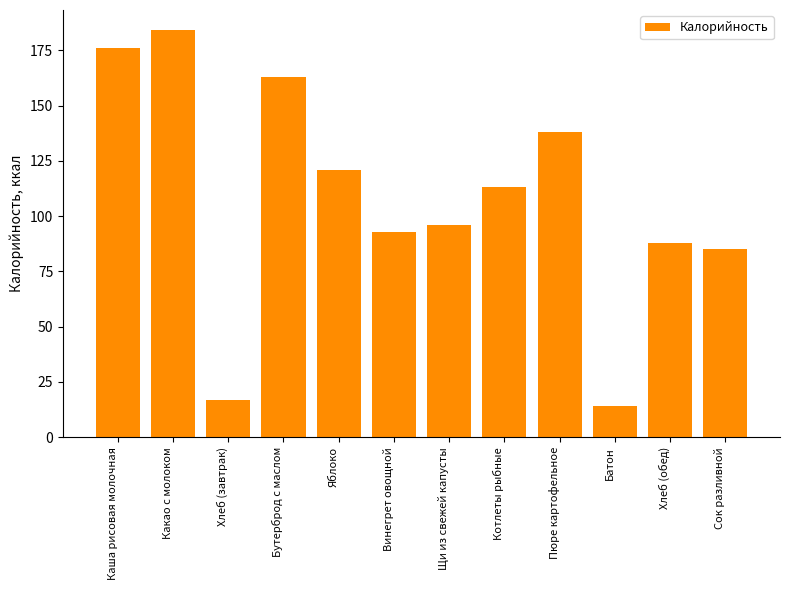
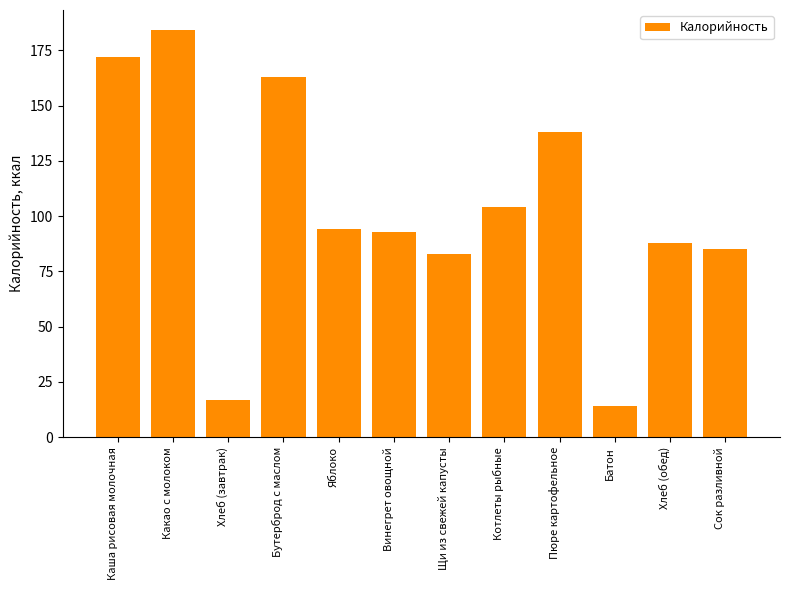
  {
-   "Каша рисовая молочная": 176,
+   "Каша рисовая молочная": 172,
    "Какао с молоком": 184,
    "Хлеб (завтрак)": 17,
    "Бутерброд с маслом": 163,
-   "Яблоко": 121,
+   "Яблоко": 94,
    "Винегрет овощной": 93,
-   "Щи из свежей капусты": 96,
-   "Котлеты рыбные": 113,
+   "Щи из свежей капусты": 83,
+   "Котлеты рыбные": 104,
    "Пюре картофельное": 138,
    "Батон": 14,
    "Хлеб (обед)": 88,
    "Сок разливной": 85
  }
